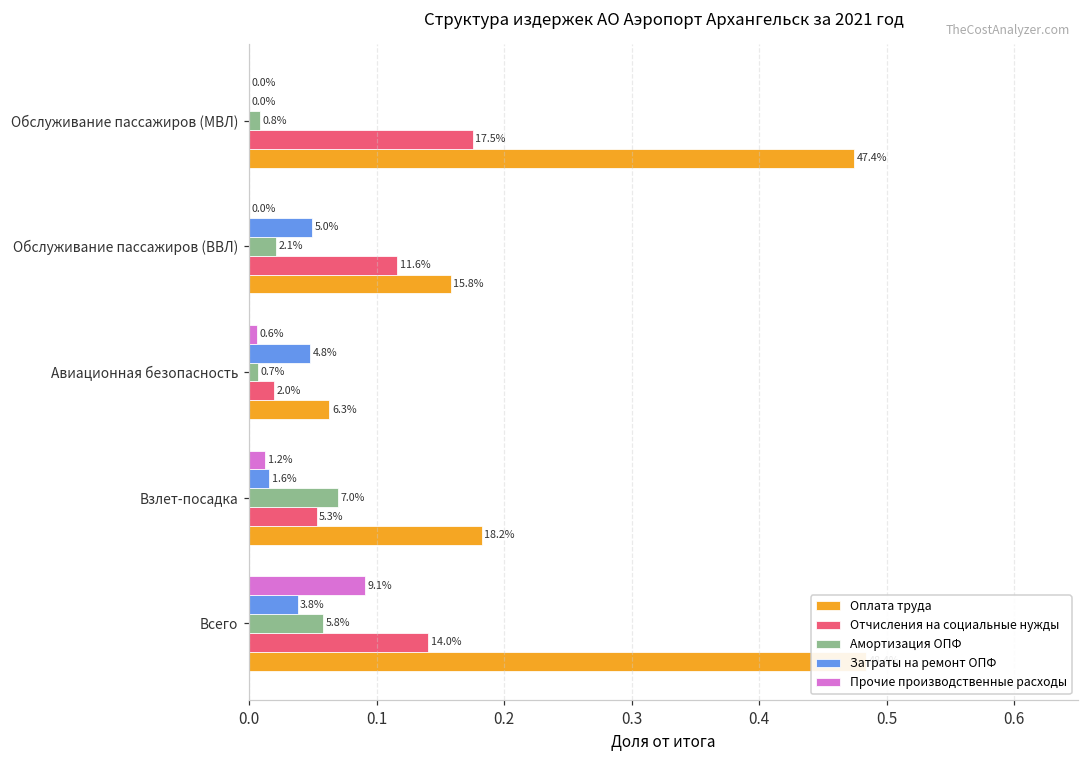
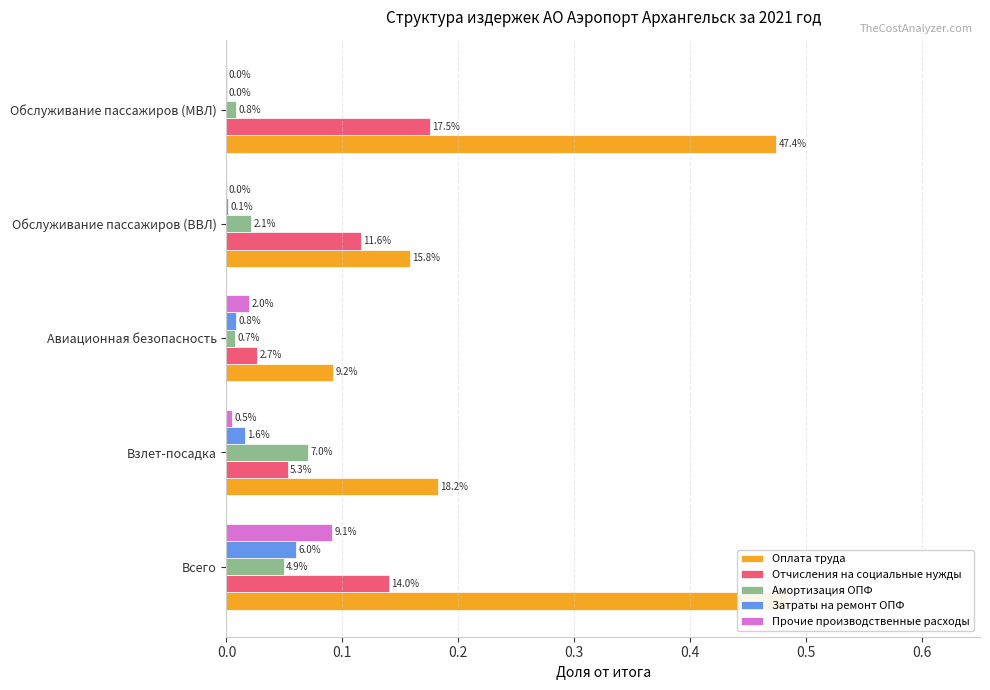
  {
    "Оплата труда": {
      "Обслуживание пассажиров (МВЛ)": "47.4%",
      "Обслуживание пассажиров (ВВЛ)": "15.8%",
-     "Авиационная безопасность": "6.3%",
+     "Авиационная безопасность": "9.2%",
      "Взлет-посадка": "18.2%"
    },
    "Отчисления на социальные нужды": {
      "Обслуживание пассажиров (МВЛ)": "17.5%",
      "Обслуживание пассажиров (ВВЛ)": "11.6%",
-     "Авиационная безопасность": "2.0%",
+     "Авиационная безопасность": "2.7%",
      "Взлет-посадка": "5.3%",
      "Всего": "14.0%"
    },
    "Амортизация ОПФ": {
      "Обслуживание пассажиров (МВЛ)": "0.8%",
      "Обслуживание пассажиров (ВВЛ)": "2.1%",
      "Авиационная безопасность": "0.7%",
      "Взлет-посадка": "7.0%",
-     "Всего": "5.8%"
+     "Всего": "4.9%"
    },
    "Затраты на ремонт ОПФ": {
      "Обслуживание пассажиров (МВЛ)": "0.0%",
-     "Обслуживание пассажиров (ВВЛ)": "5.0%",
-     "Авиационная безопасность": "4.8%",
+     "Обслуживание пассажиров (ВВЛ)": "0.1%",
+     "Авиационная безопасность": "0.8%",
      "Взлет-посадка": "1.6%",
-     "Всего": "3.8%"
+     "Всего": "6.0%"
    },
    "Прочие производственные расходы": {
      "Обслуживание пассажиров (МВЛ)": "0.0%",
      "Обслуживание пассажиров (ВВЛ)": "0.0%",
-     "Авиационная безопасность": "0.6%",
-     "Взлет-посадка": "1.2%",
+     "Авиационная безопасность": "2.0%",
+     "Взлет-посадка": "0.5%",
      "Всего": "9.1%"
    }
  }
